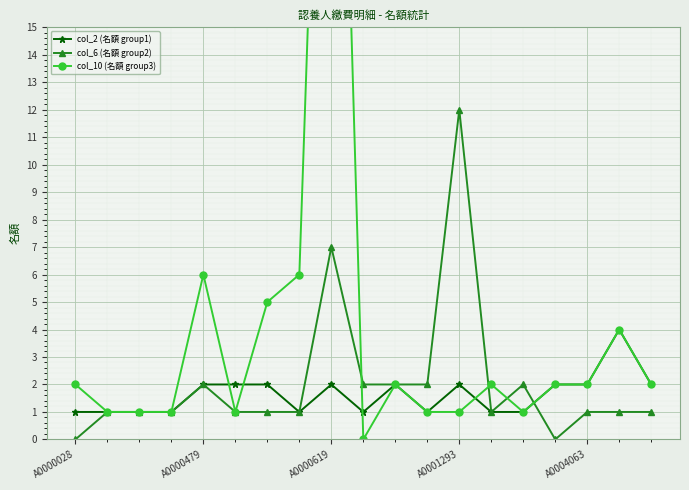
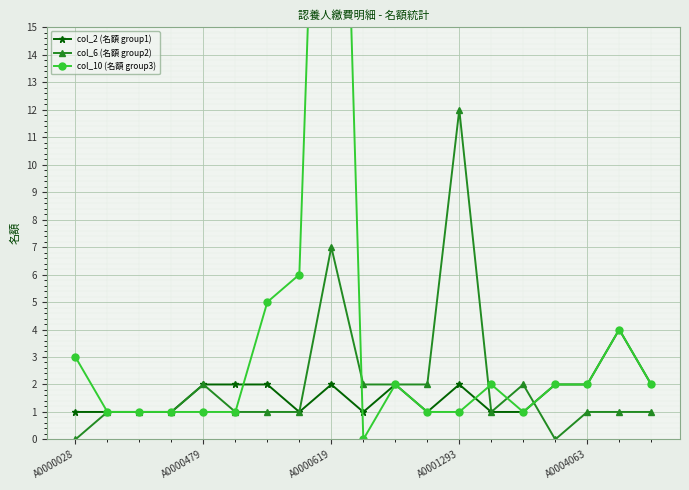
  {
    "col_2 (名額 group1)": {
      "A0000028": 1,
      "A0000619": 2,
      "A0001293": 2
    },
    "col_6 (名額 group2)": {
      "A0000028": 0,
      "A0000619": 7,
      "A0001293": 12,
      "A0004063": 1
    },
    "col_10 (名額 group3)": {
-     "A0000028": 2,
-     "A0000479": 6,
+     "A0000028": 3,
+     "A0000479": 1,
      "A0001293": 1
    }
  }
